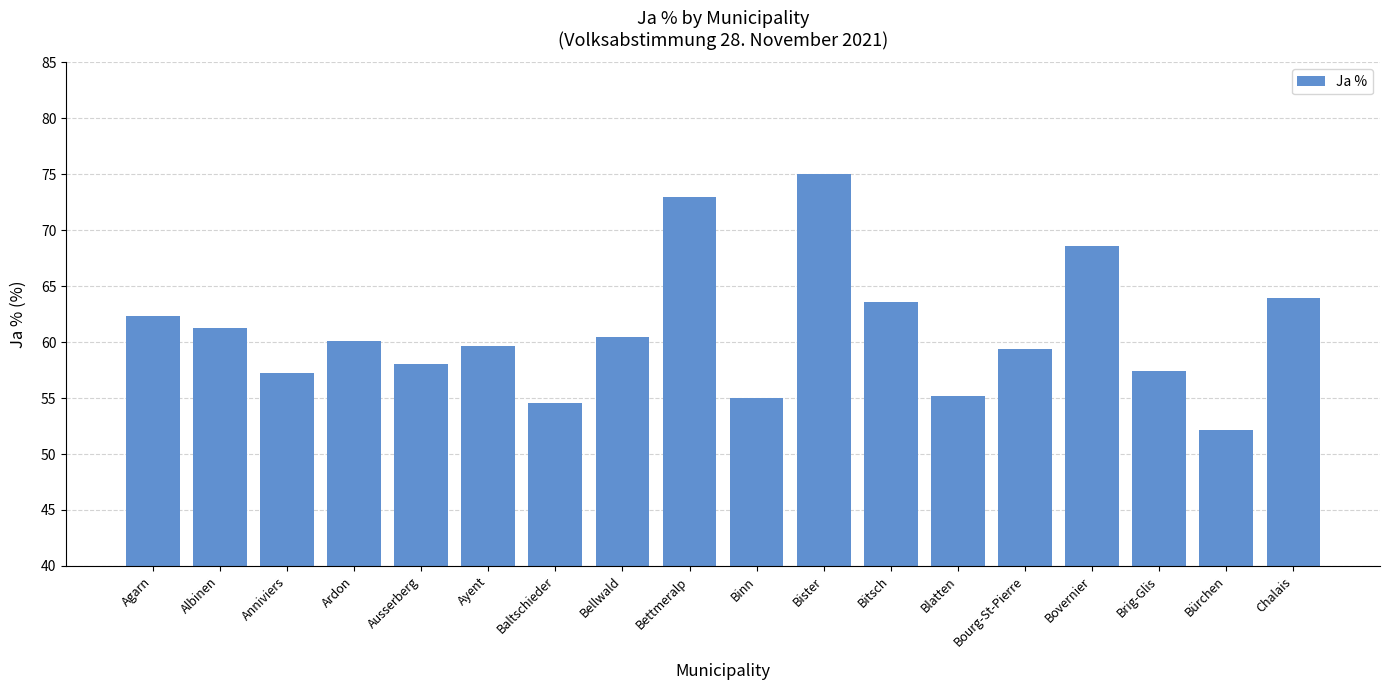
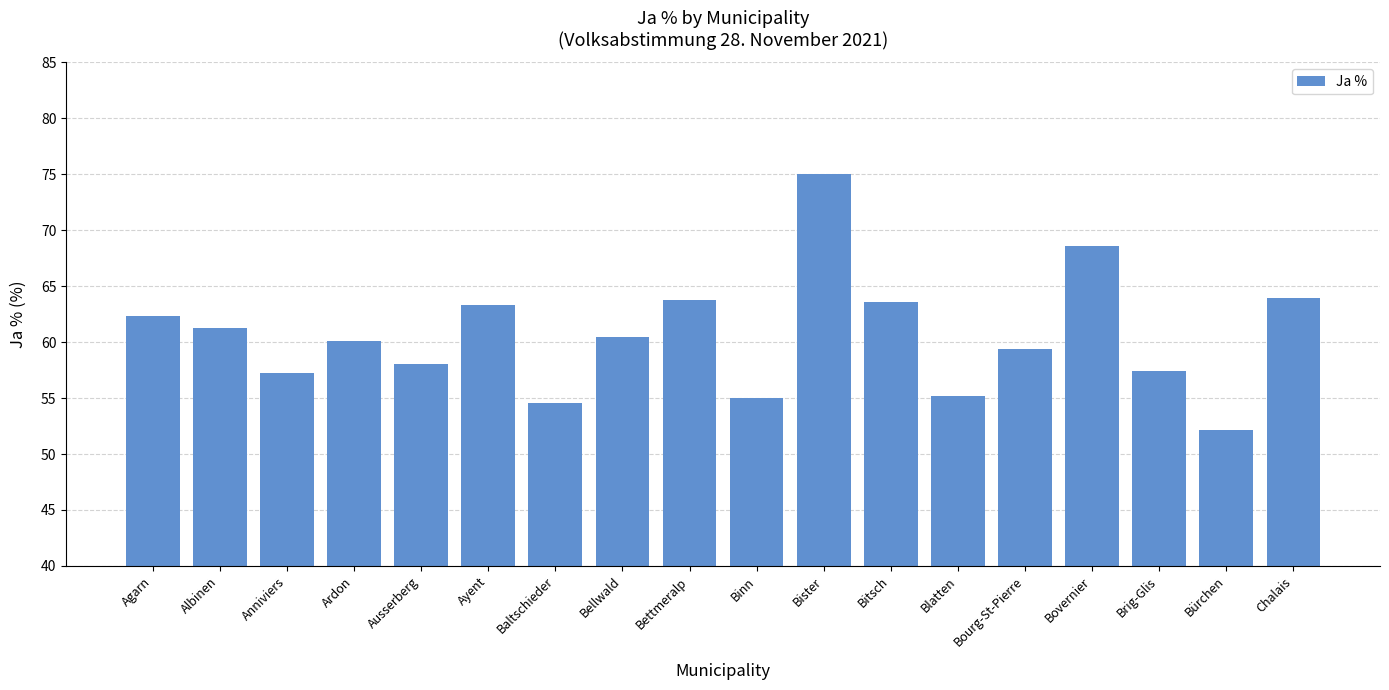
  {
    "Agarn": 62.3,
    "Albinen": 61.3,
    "Anniviers": 57.3,
    "Ardon": 60.1,
    "Ausserberg": 58.1,
-   "Ayent": 59.7,
+   "Ayent": 63.3,
    "Baltschieder": 54.6,
    "Bellwald": 60.4,
-   "Bettmeralp": 73.0,
+   "Bettmeralp": 63.8,
    "Binn": 55.0,
    "Bister": 75.0,
    "Bitsch": 63.6,
    "Blatten": 55.1,
    "Bourg-St-Pierre": 59.4,
    "Bovernier": 68.6,
    "Brig-Glis": 57.4,
    "Bürchen": 52.2,
    "Chalais": 64.0
  }
